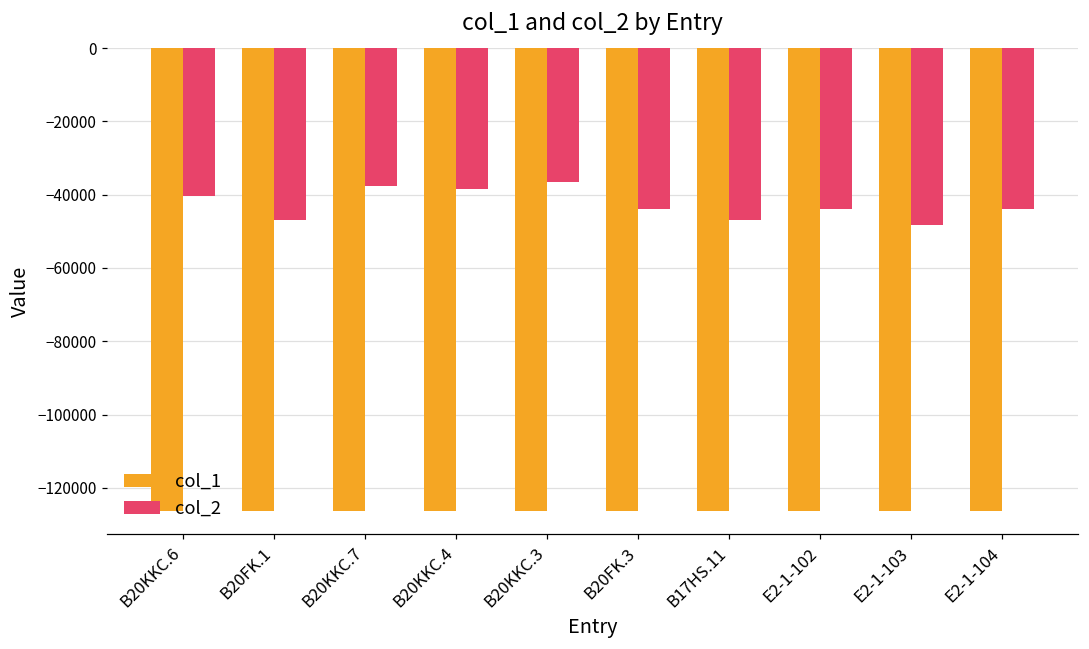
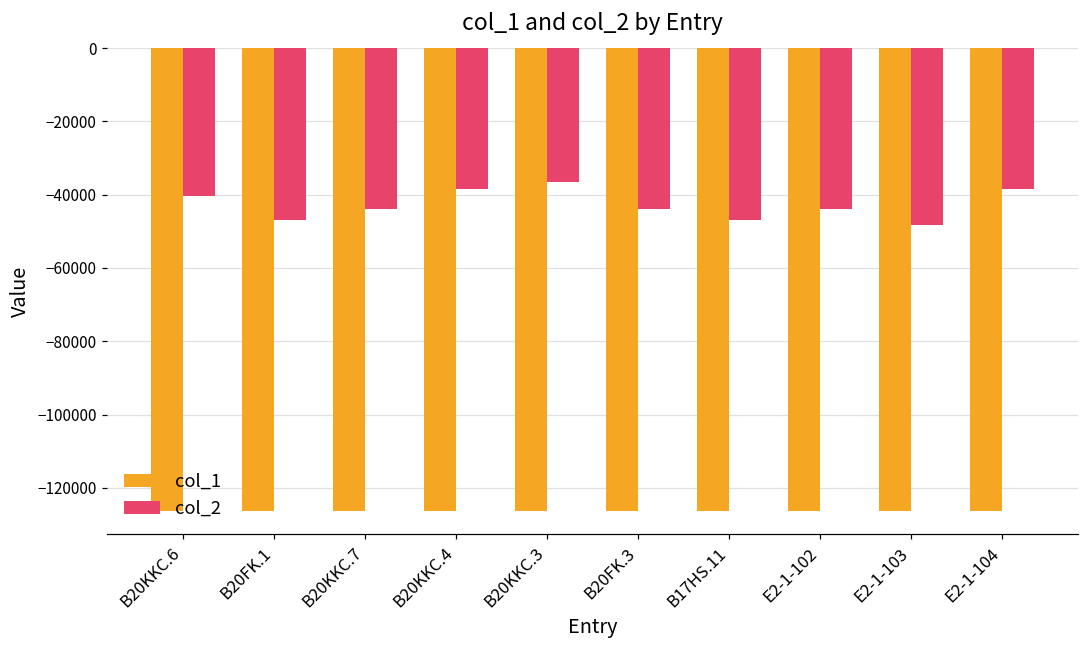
  {
    "col_1": {
      "B20KKC.6": -126000,
      "B20FK.1": -126000,
      "B20KKC.7": -126000,
      "B20KKC.4": -126000,
      "B20KKC.3": -126000,
      "B20FK.3": -126000,
      "B17HS.11": -126000,
      "E2-1-102": -126000,
      "E2-1-103": -126000,
      "E2-1-104": -126000
    },
    "col_2": {
      "B20KKC.6": -40000,
      "B20FK.1": -47000,
-     "B20KKC.7": -38000,
+     "B20KKC.7": -44000,
      "B20KKC.4": -38000,
      "B20KKC.3": -37000,
      "B20FK.3": -44000,
      "B17HS.11": -47000,
      "E2-1-102": -44000,
      "E2-1-103": -48000,
-     "E2-1-104": -44000
+     "E2-1-104": -39000
    }
  }
